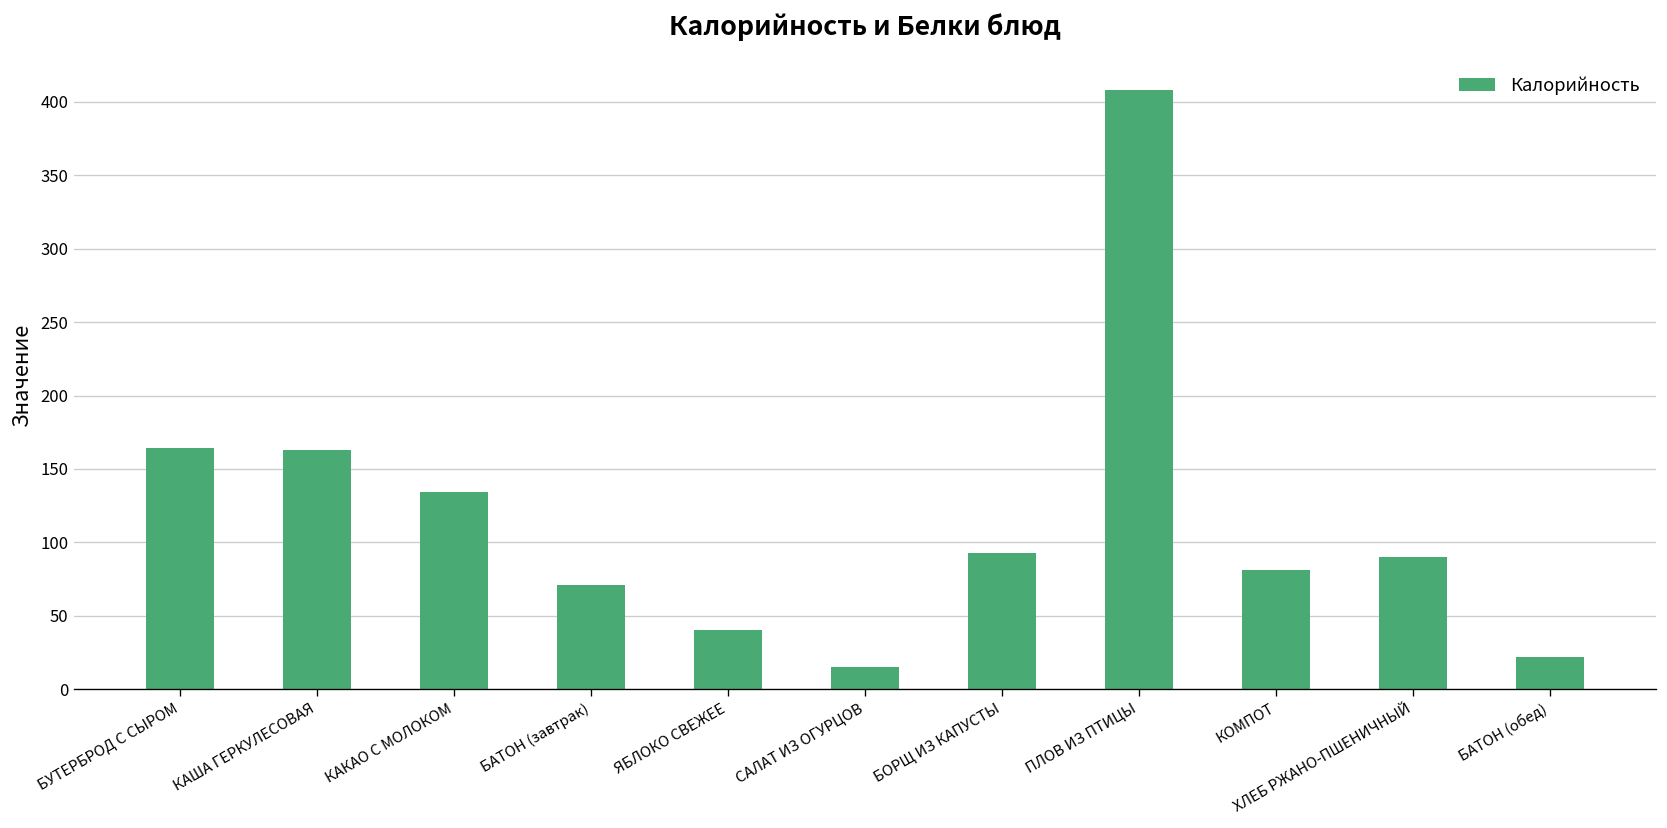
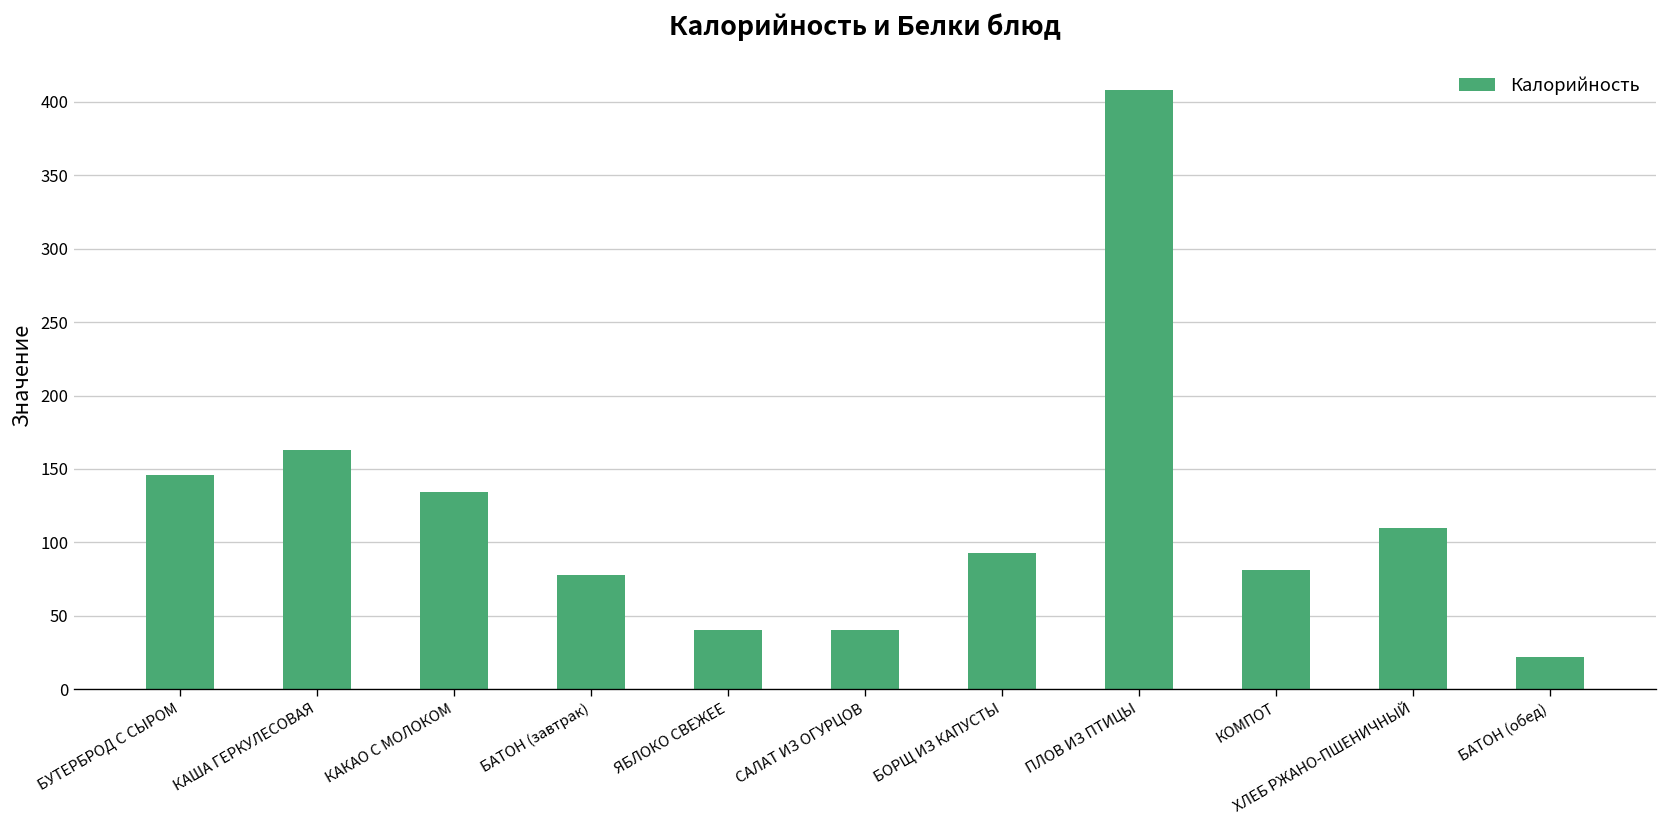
  {
-   "БУТЕРБРОД С СЫРОМ": 164,
+   "БУТЕРБРОД С СЫРОМ": 146,
    "КАША ГЕРКУЛЕСОВАЯ": 163,
    "КАКАО С МОЛОКОМ": 134,
-   "БАТОН (завтрак)": 71,
+   "БАТОН (завтрак)": 78,
    "ЯБЛОКО СВЕЖЕЕ": 40,
-   "САЛАТ ИЗ ОГУРЦОВ": 15,
+   "САЛАТ ИЗ ОГУРЦОВ": 40,
    "БОРЩ ИЗ КАПУСТЫ": 93,
    "ПЛОВ ИЗ ПТИЦЫ": 408,
    "КОМПОТ": 81,
-   "ХЛЕБ РЖАНО-ПШЕНИЧНЫЙ": 90,
+   "ХЛЕБ РЖАНО-ПШЕНИЧНЫЙ": 110,
    "БАТОН (обед)": 22
  }
